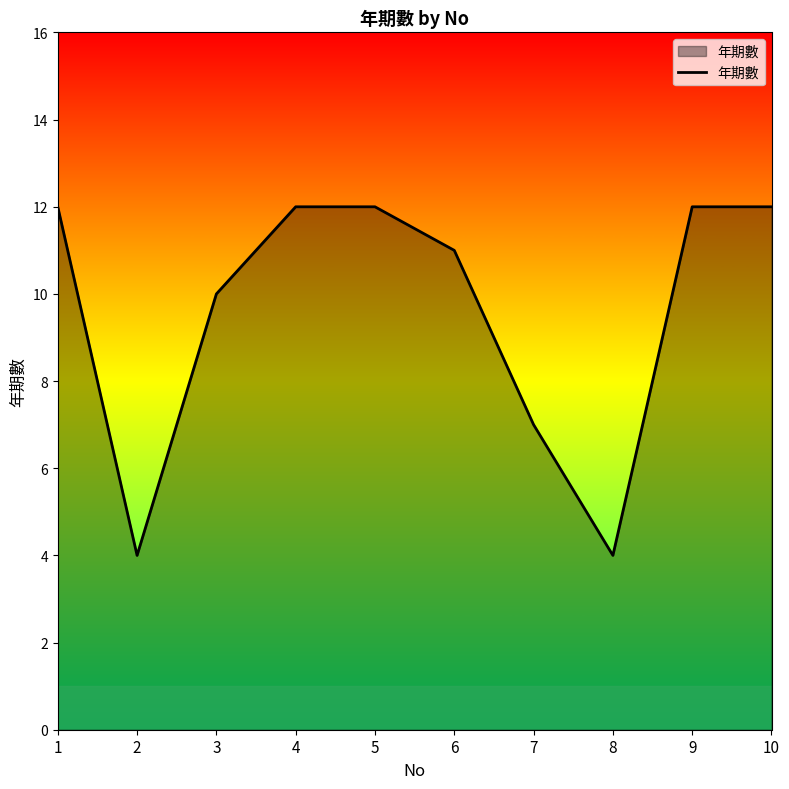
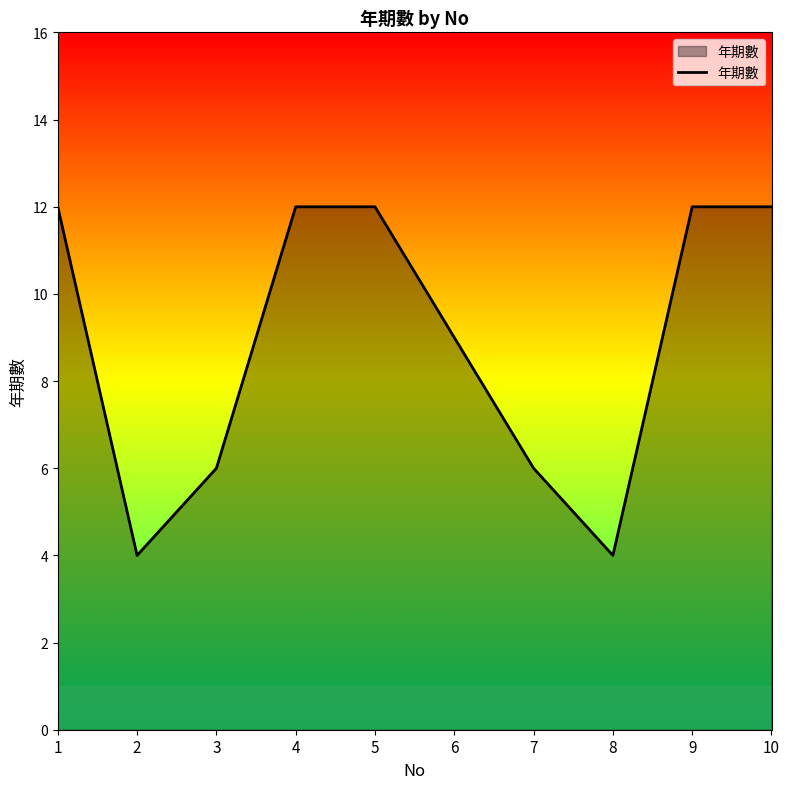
  {
    "1": 12,
    "2": 4,
-   "3": 10,
+   "3": 6,
    "4": 12,
    "5": 12,
-   "6": 11,
-   "7": 7,
+   "6": 9,
+   "7": 6,
    "8": 4,
    "9": 12,
    "10": 12
  }
